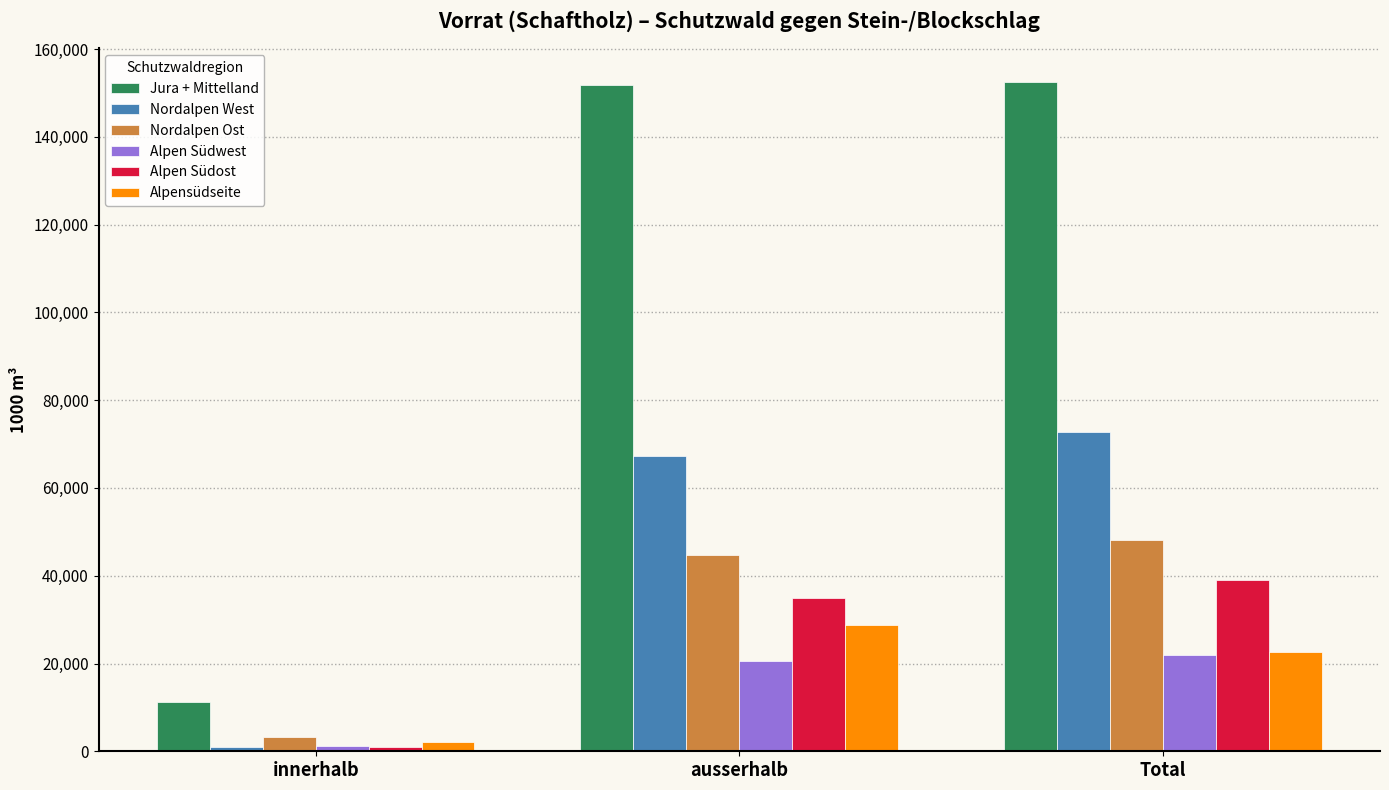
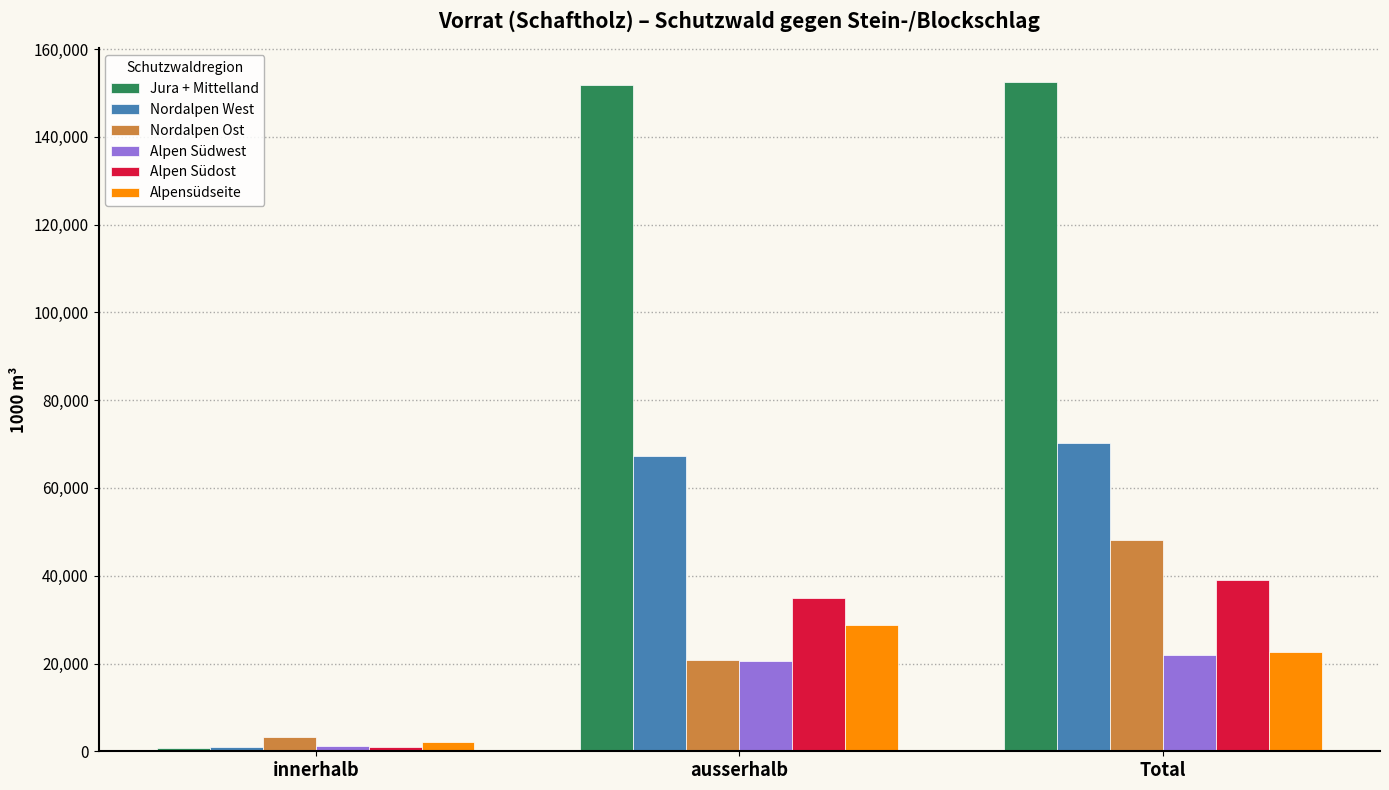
  {
    "Jura + Mittelland": {
-     "innerhalb": "11,000",
+     "innerhalb": "1,000",
      "ausserhalb": "152,000",
      "Total": "153,000"
    },
    "Nordalpen West": {
      "innerhalb": "1,000",
      "ausserhalb": "67,000",
-     "Total": "73,000"
+     "Total": "70,000"
    },
    "Nordalpen Ost": {
      "innerhalb": "3,000",
-     "ausserhalb": "45,000",
+     "ausserhalb": "21,000",
      "Total": "48,000"
    },
    "Alpen Südwest": {
      "innerhalb": "1,000",
      "ausserhalb": "21,000",
      "Total": "22,000"
    },
    "Alpen Südost": {
      "innerhalb": "1,000",
      "ausserhalb": "35,000",
      "Total": "39,000"
    },
    "Alpensüdseite": {
      "innerhalb": "2,000",
      "ausserhalb": "29,000",
      "Total": "23,000"
    }
  }
